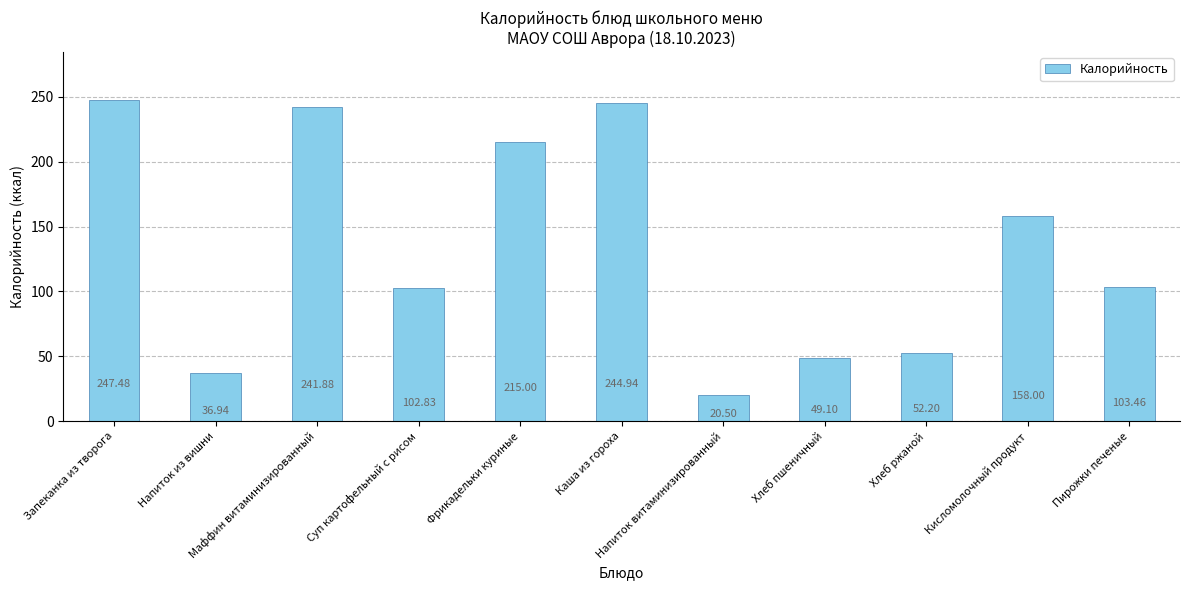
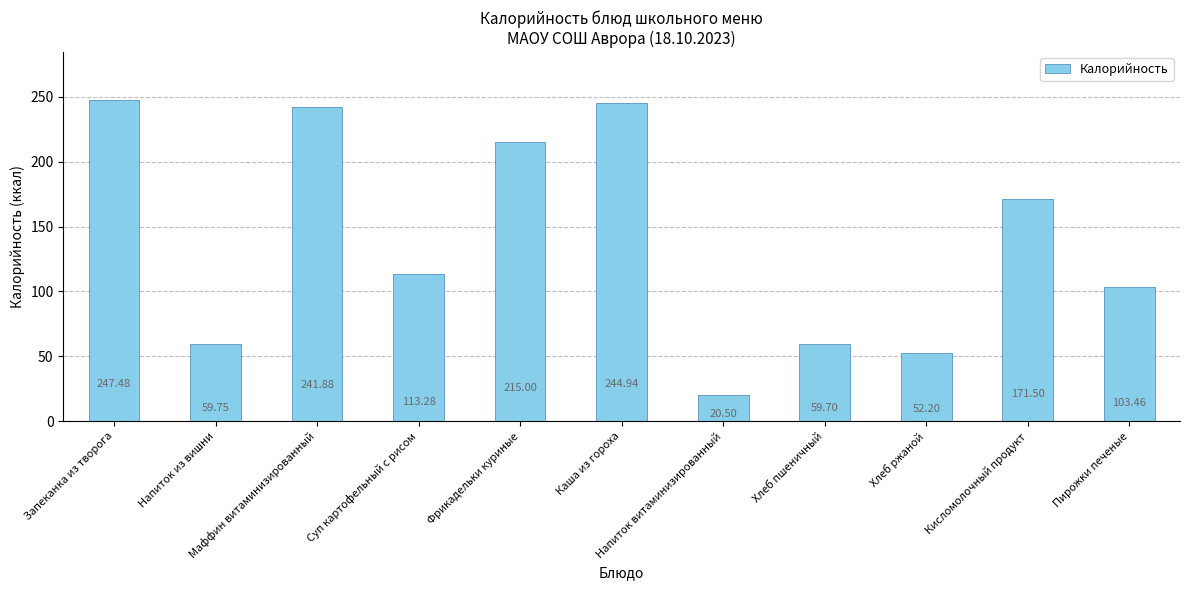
  {
    "Запеканка из творога": 247.48,
-   "Напиток из вишни": 36.94,
+   "Напиток из вишни": 59.75,
    "Маффин витаминизированный": 241.88,
-   "Суп картофельный с рисом": 102.83,
+   "Суп картофельный с рисом": 113.28,
    "Фрикадельки куриные": 215.00,
    "Каша из гороха": 244.94,
    "Напиток витаминизированный": 20.50,
-   "Хлеб пшеничный": 49.10,
+   "Хлеб пшеничный": 59.70,
    "Хлеб ржаной": 52.20,
-   "Кисломолочный продукт": 158.00,
+   "Кисломолочный продукт": 171.50,
    "Пирожки печеные": 103.46
  }
